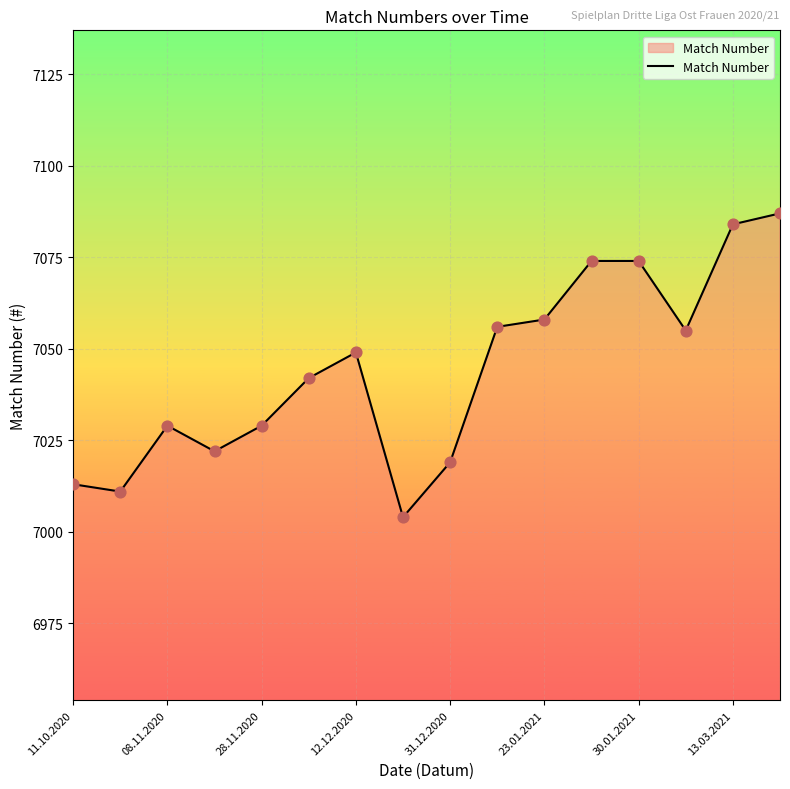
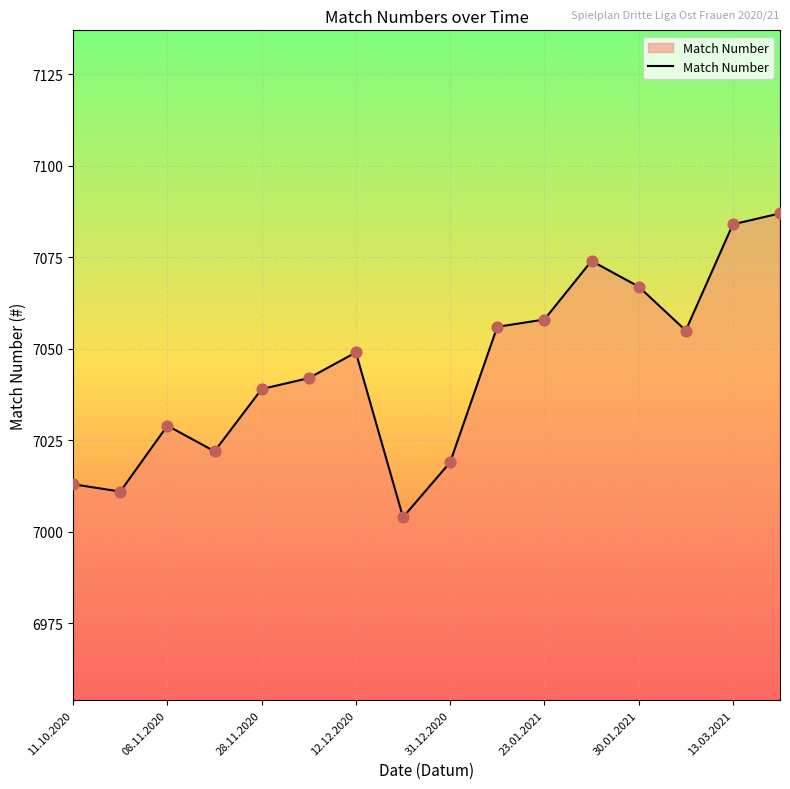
  {
    "11.10.2020": 7013,
    "08.11.2020": 7029,
-   "28.11.2020": 7029,
+   "28.11.2020": 7039,
    "12.12.2020": 7049,
    "23.01.2021": 7058,
-   "30.01.2021": 7074,
+   "30.01.2021": 7067,
    "13.03.2021": 7084
  }
